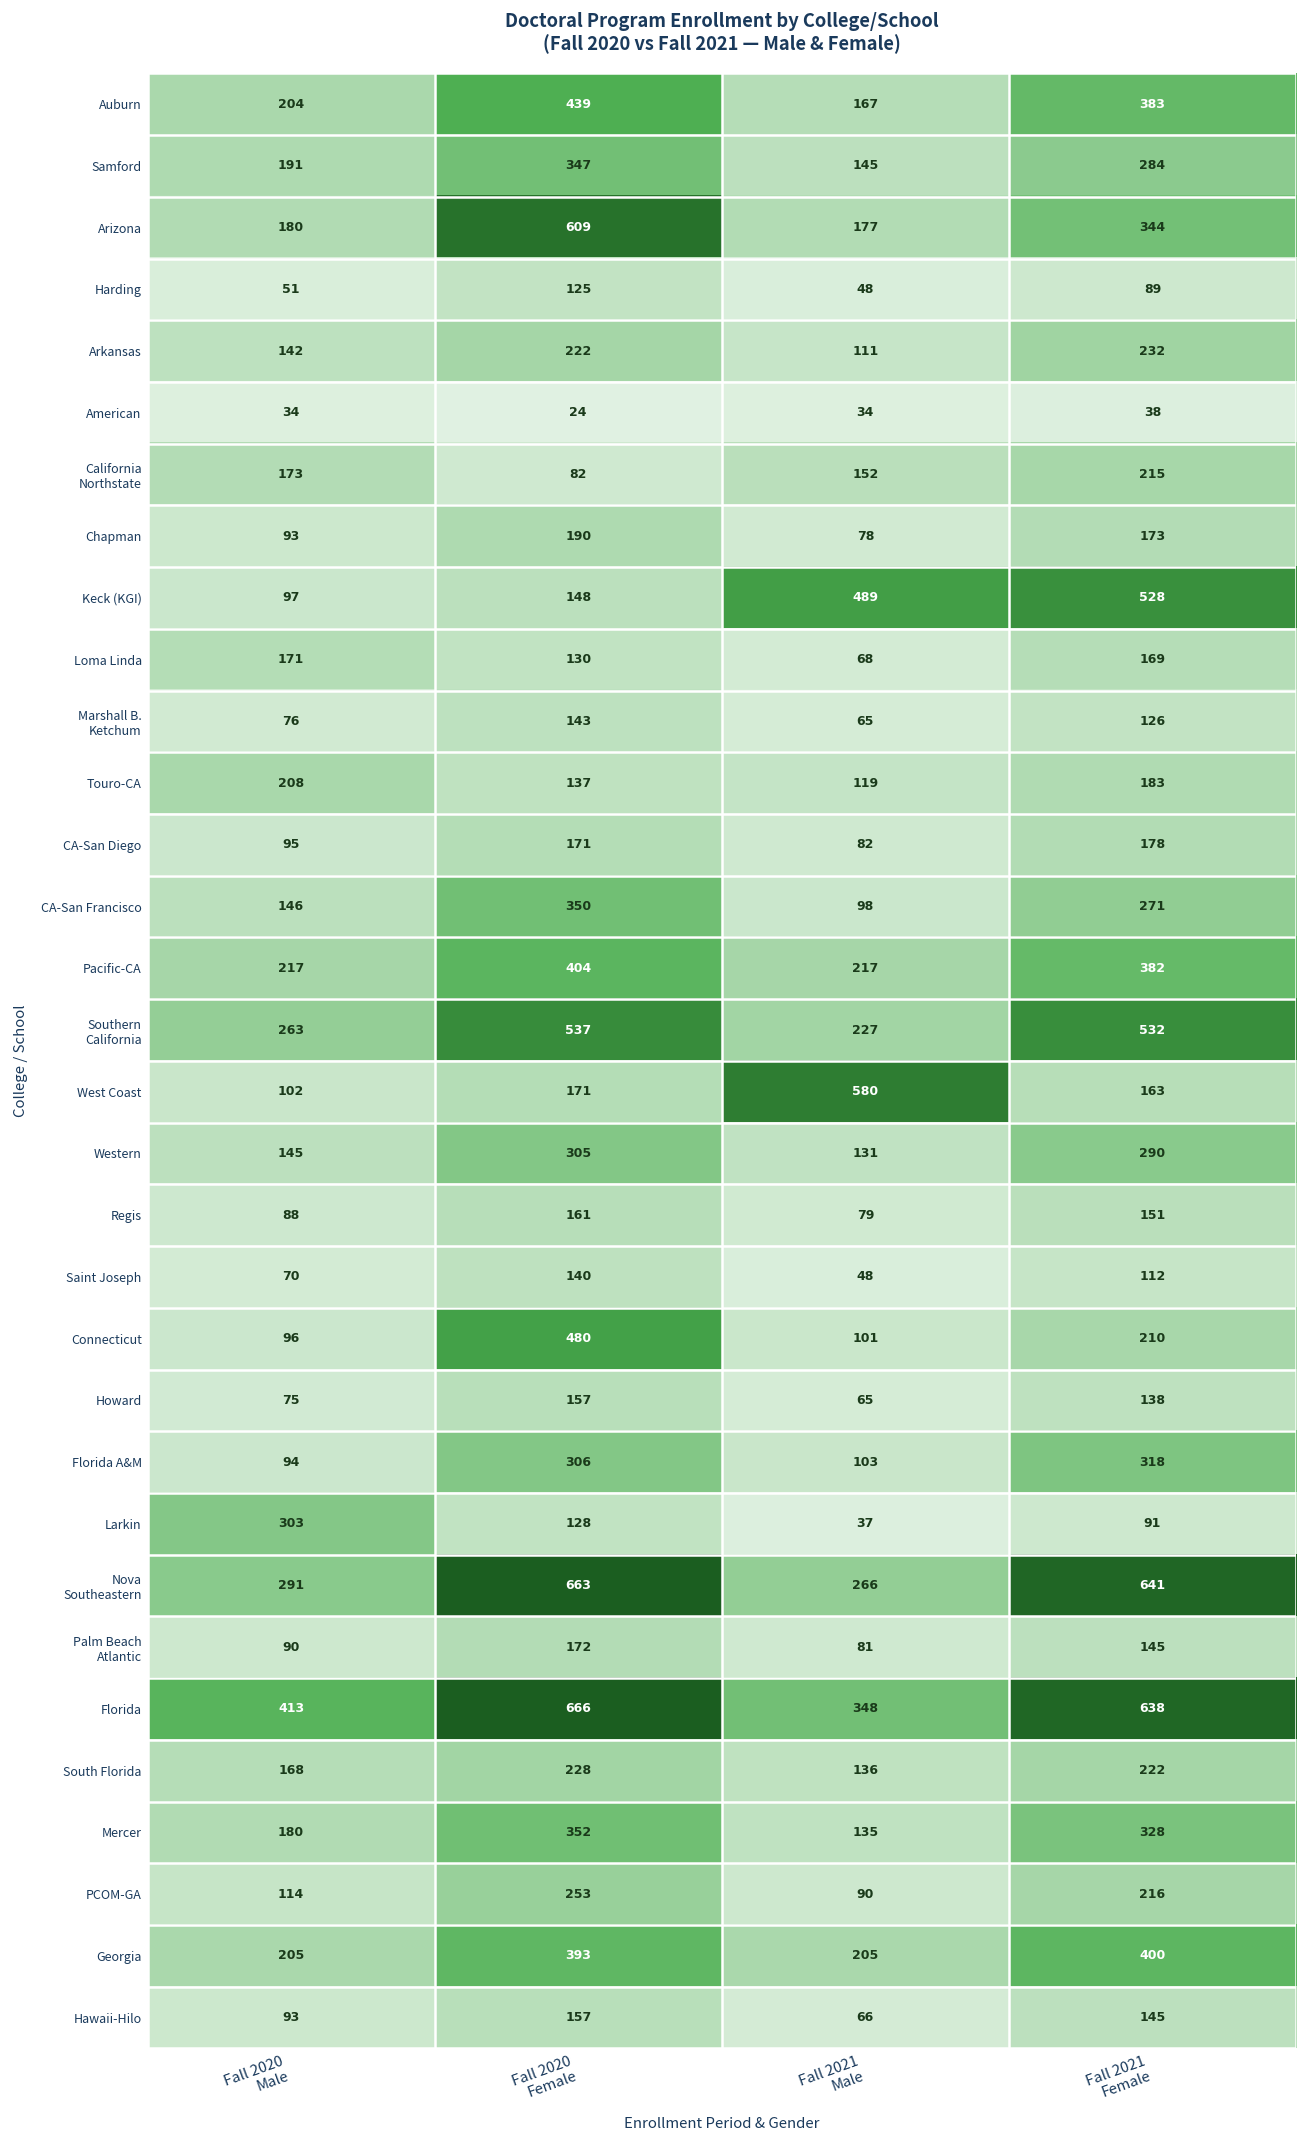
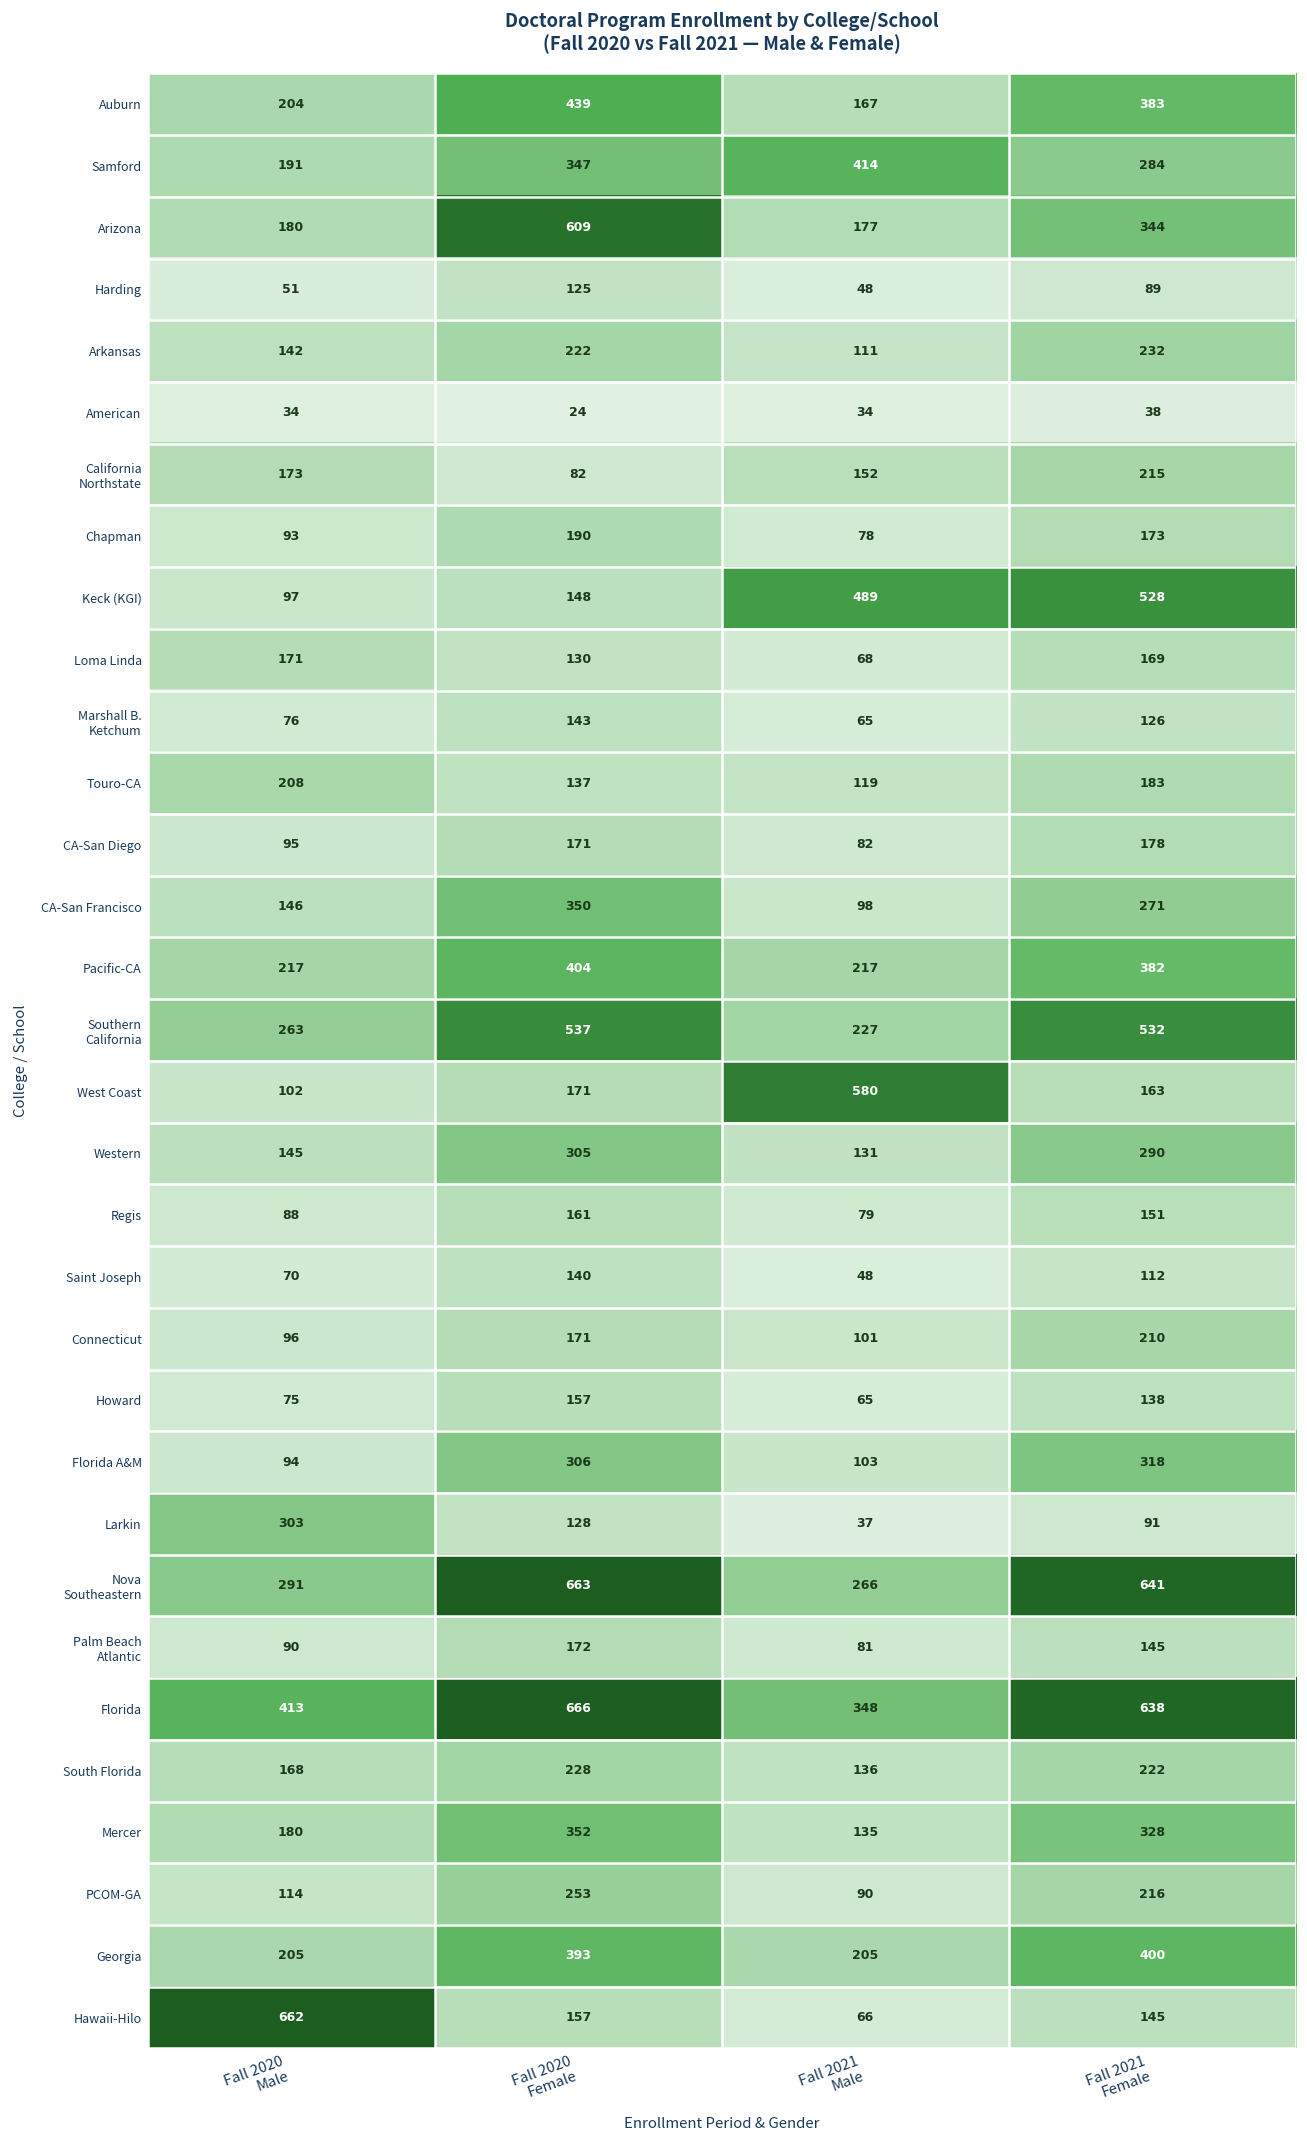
  {
    "Auburn": {
      "Fall 2020 Male": 204,
      "Fall 2020 Female": 439,
      "Fall 2021 Male": 167,
      "Fall 2021 Female": 383
    },
    "Samford": {
      "Fall 2020 Male": 191,
      "Fall 2020 Female": 347,
-     "Fall 2021 Male": 145,
+     "Fall 2021 Male": 414,
      "Fall 2021 Female": 284
    },
    "Arizona": {
      "Fall 2020 Male": 180,
      "Fall 2020 Female": 609,
      "Fall 2021 Male": 177,
      "Fall 2021 Female": 344
    },
    "Harding": {
      "Fall 2020 Male": 51,
      "Fall 2020 Female": 125,
      "Fall 2021 Male": 48,
      "Fall 2021 Female": 89
    },
    "Arkansas": {
      "Fall 2020 Male": 142,
      "Fall 2020 Female": 222,
      "Fall 2021 Male": 111,
      "Fall 2021 Female": 232
    },
    "American": {
      "Fall 2020 Male": 34,
      "Fall 2020 Female": 24,
      "Fall 2021 Male": 34,
      "Fall 2021 Female": 38
    },
    "California Northstate": {
      "Fall 2020 Male": 173,
      "Fall 2020 Female": 82,
      "Fall 2021 Male": 152,
      "Fall 2021 Female": 215
    },
    "Chapman": {
      "Fall 2020 Male": 93,
      "Fall 2020 Female": 190,
      "Fall 2021 Male": 78,
      "Fall 2021 Female": 173
    },
    "Keck (KGI)": {
      "Fall 2020 Male": 97,
      "Fall 2020 Female": 148,
      "Fall 2021 Male": 489,
      "Fall 2021 Female": 528
    },
    "Loma Linda": {
      "Fall 2020 Male": 171,
      "Fall 2020 Female": 130,
      "Fall 2021 Male": 68,
      "Fall 2021 Female": 169
    },
    "Marshall B. Ketchum": {
      "Fall 2020 Male": 76,
      "Fall 2020 Female": 143,
      "Fall 2021 Male": 65,
      "Fall 2021 Female": 126
    },
    "Touro-CA": {
      "Fall 2020 Male": 208,
      "Fall 2020 Female": 137,
      "Fall 2021 Male": 119,
      "Fall 2021 Female": 183
    },
    "CA-San Diego": {
      "Fall 2020 Male": 95,
      "Fall 2020 Female": 171,
      "Fall 2021 Male": 82,
      "Fall 2021 Female": 178
    },
    "CA-San Francisco": {
      "Fall 2020 Male": 146,
      "Fall 2020 Female": 350,
      "Fall 2021 Male": 98,
      "Fall 2021 Female": 271
    },
    "Pacific-CA": {
      "Fall 2020 Male": 217,
      "Fall 2020 Female": 404,
      "Fall 2021 Male": 217,
      "Fall 2021 Female": 382
    },
    "Southern California": {
      "Fall 2020 Male": 263,
      "Fall 2020 Female": 537,
      "Fall 2021 Male": 227,
      "Fall 2021 Female": 532
    },
    "West Coast": {
      "Fall 2020 Male": 102,
      "Fall 2020 Female": 171,
      "Fall 2021 Male": 580,
      "Fall 2021 Female": 163
    },
    "Western": {
      "Fall 2020 Male": 145,
      "Fall 2020 Female": 305,
      "Fall 2021 Male": 131,
      "Fall 2021 Female": 290
    },
    "Regis": {
      "Fall 2020 Male": 88,
      "Fall 2020 Female": 161,
      "Fall 2021 Male": 79,
      "Fall 2021 Female": 151
    },
    "Saint Joseph": {
      "Fall 2020 Male": 70,
      "Fall 2020 Female": 140,
      "Fall 2021 Male": 48,
      "Fall 2021 Female": 112
    },
    "Connecticut": {
      "Fall 2020 Male": 96,
-     "Fall 2020 Female": 480,
+     "Fall 2020 Female": 171,
      "Fall 2021 Male": 101,
      "Fall 2021 Female": 210
    },
    "Howard": {
      "Fall 2020 Male": 75,
      "Fall 2020 Female": 157,
      "Fall 2021 Male": 65,
      "Fall 2021 Female": 138
    },
    "Florida A&M": {
      "Fall 2020 Male": 94,
      "Fall 2020 Female": 306,
      "Fall 2021 Male": 103,
      "Fall 2021 Female": 318
    },
    "Larkin": {
      "Fall 2020 Male": 303,
      "Fall 2020 Female": 128,
      "Fall 2021 Male": 37,
      "Fall 2021 Female": 91
    },
    "Nova Southeastern": {
      "Fall 2020 Male": 291,
      "Fall 2020 Female": 663,
      "Fall 2021 Male": 266,
      "Fall 2021 Female": 641
    },
    "Palm Beach Atlantic": {
      "Fall 2020 Male": 90,
      "Fall 2020 Female": 172,
      "Fall 2021 Male": 81,
      "Fall 2021 Female": 145
    },
    "Florida": {
      "Fall 2020 Male": 413,
      "Fall 2020 Female": 666,
      "Fall 2021 Male": 348,
      "Fall 2021 Female": 638
    },
    "South Florida": {
      "Fall 2020 Male": 168,
      "Fall 2020 Female": 228,
      "Fall 2021 Male": 136,
      "Fall 2021 Female": 222
    },
    "Mercer": {
      "Fall 2020 Male": 180,
      "Fall 2020 Female": 352,
      "Fall 2021 Male": 135,
      "Fall 2021 Female": 328
    },
    "PCOM-GA": {
      "Fall 2020 Male": 114,
      "Fall 2020 Female": 253,
      "Fall 2021 Male": 90,
      "Fall 2021 Female": 216
    },
    "Georgia": {
      "Fall 2020 Male": 205,
      "Fall 2020 Female": 393,
      "Fall 2021 Male": 205,
      "Fall 2021 Female": 400
    },
    "Hawaii-Hilo": {
-     "Fall 2020 Male": 93,
+     "Fall 2020 Male": 662,
      "Fall 2020 Female": 157,
      "Fall 2021 Male": 66,
      "Fall 2021 Female": 145
    }
  }
